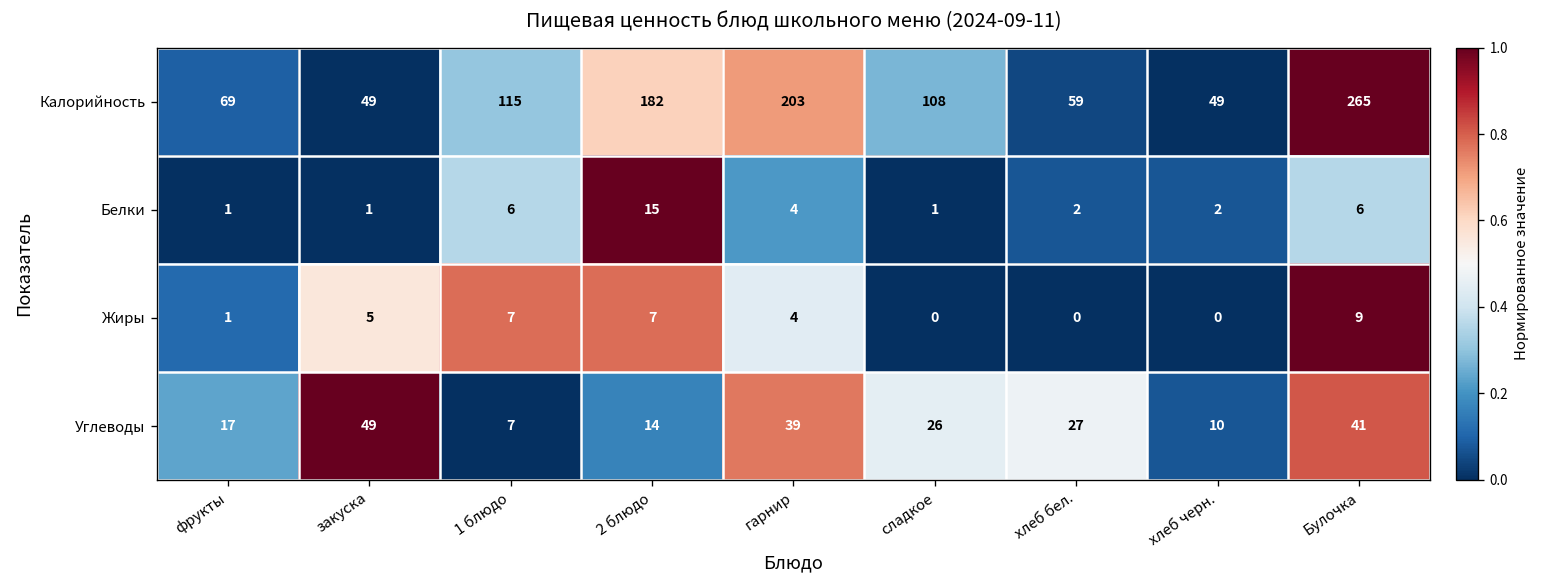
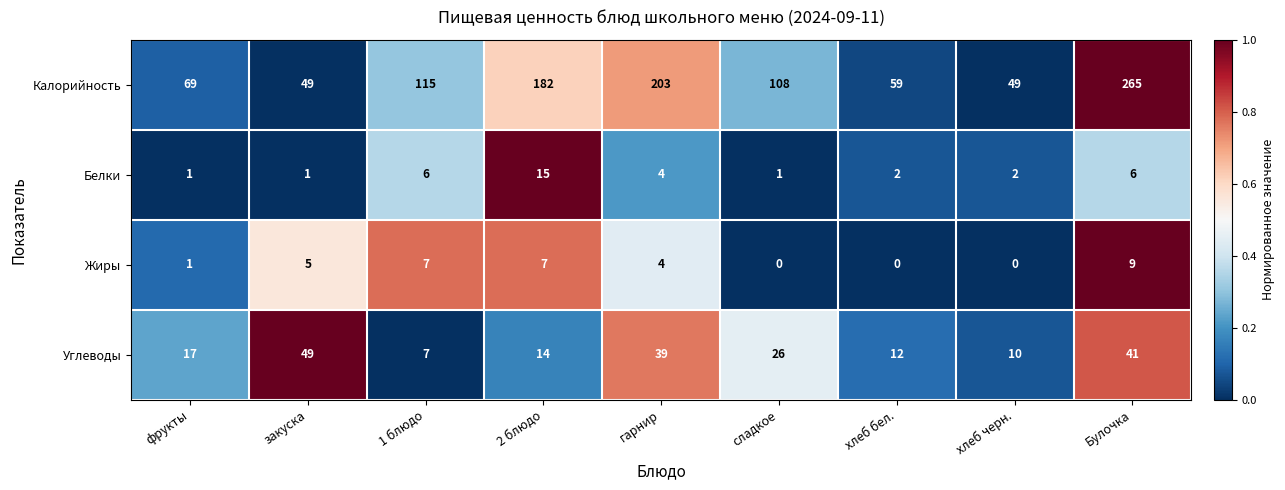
  {
    "Калорийность": {
      "фрукты": 69,
      "закуска": 49,
      "1 блюдо": 115,
      "2 блюдо": 182,
      "гарнир": 203,
      "сладкое": 108,
      "хлеб бел.": 59,
      "хлеб черн.": 49,
      "Булочка": 265
    },
    "Белки": {
      "фрукты": 1,
      "закуска": 1,
      "1 блюдо": 6,
      "2 блюдо": 15,
      "гарнир": 4,
      "сладкое": 1,
      "хлеб бел.": 2,
      "хлеб черн.": 2,
      "Булочка": 6
    },
    "Жиры": {
      "фрукты": 1,
      "закуска": 5,
      "1 блюдо": 7,
      "2 блюдо": 7,
      "гарнир": 4,
      "сладкое": 0,
      "хлеб бел.": 0,
      "хлеб черн.": 0,
      "Булочка": 9
    },
    "Углеводы": {
      "фрукты": 17,
      "закуска": 49,
      "1 блюдо": 7,
      "2 блюдо": 14,
      "гарнир": 39,
      "сладкое": 26,
-     "хлеб бел.": 27,
+     "хлеб бел.": 12,
      "хлеб черн.": 10,
      "Булочка": 41
    }
  }
